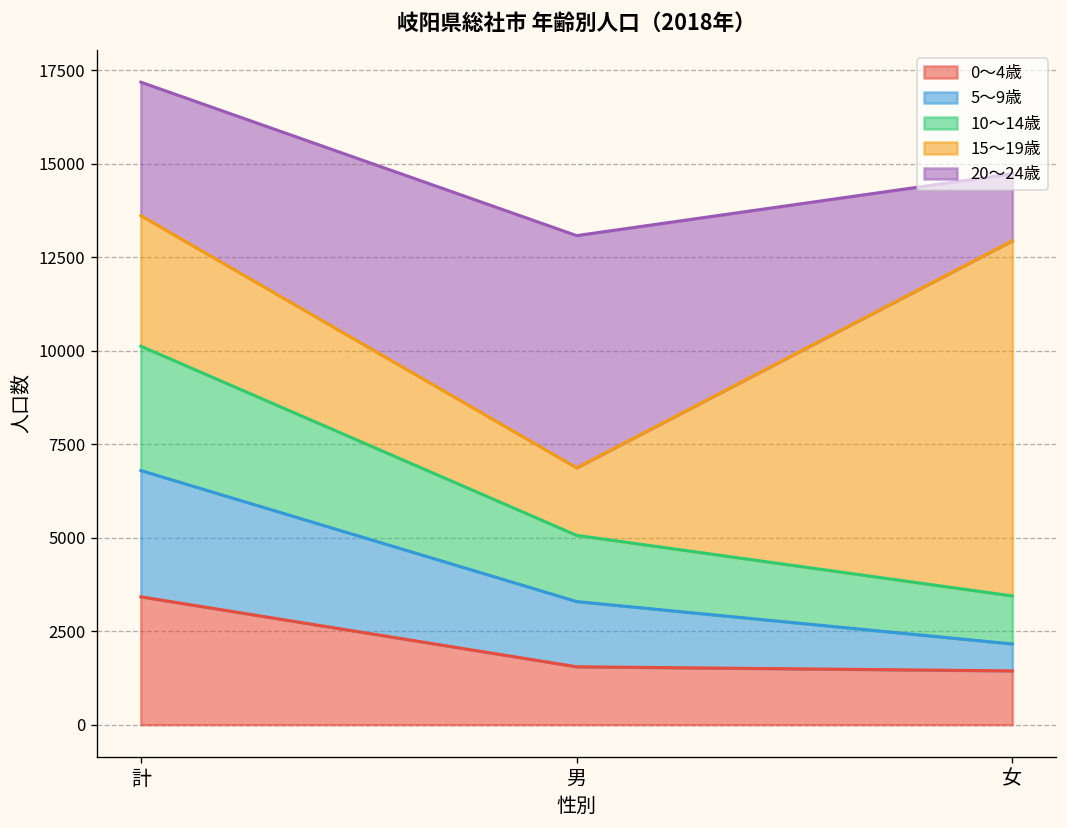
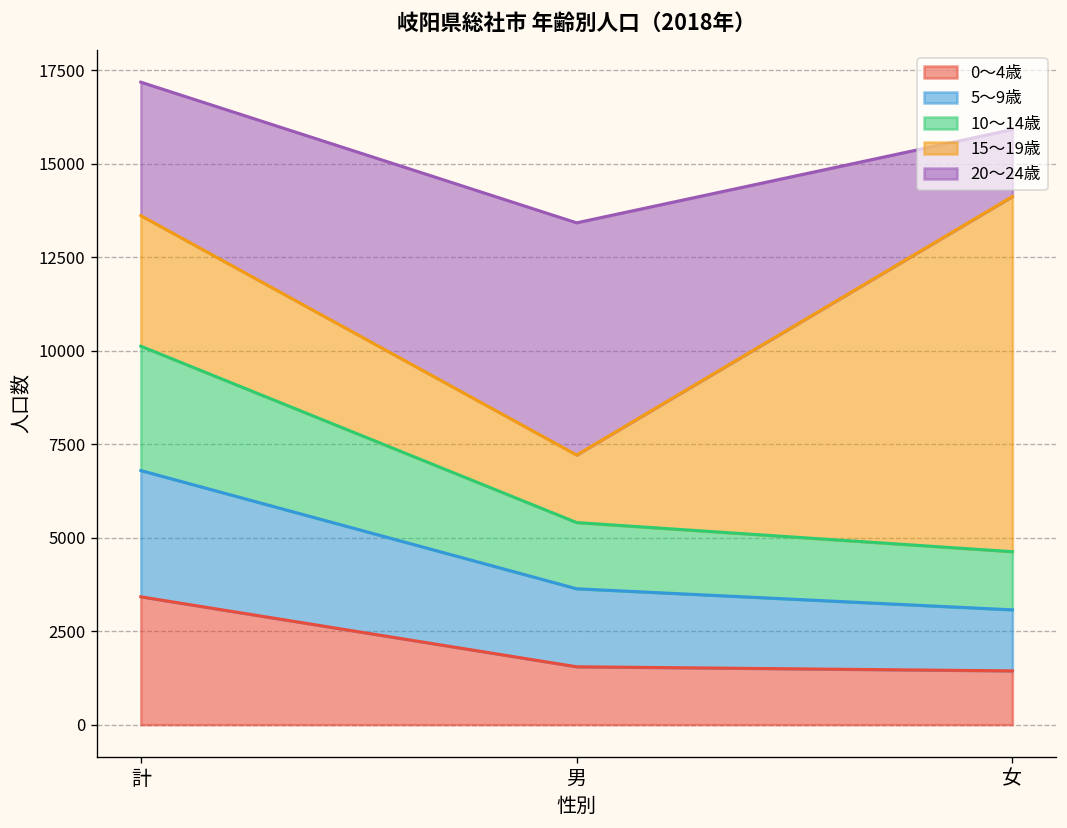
  {
    "0～4歳": {
      "計": 3400,
      "男": 1600,
      "女": 1400
    },
    "5～9歳": {
      "計": 3400,
-     "男": 1700,
-     "女": 700
+     "男": 2100,
+     "女": 1600
    },
    "10～14歳": {
      "計": 3300,
      "男": 1800,
-     "女": 1300
+     "女": 1600
    },
    "15～19歳": {
      "計": 3500,
      "男": 1800,
      "女": 9500
    },
    "20～24歳": {
      "計": 3600,
      "男": 6200
    }
  }
